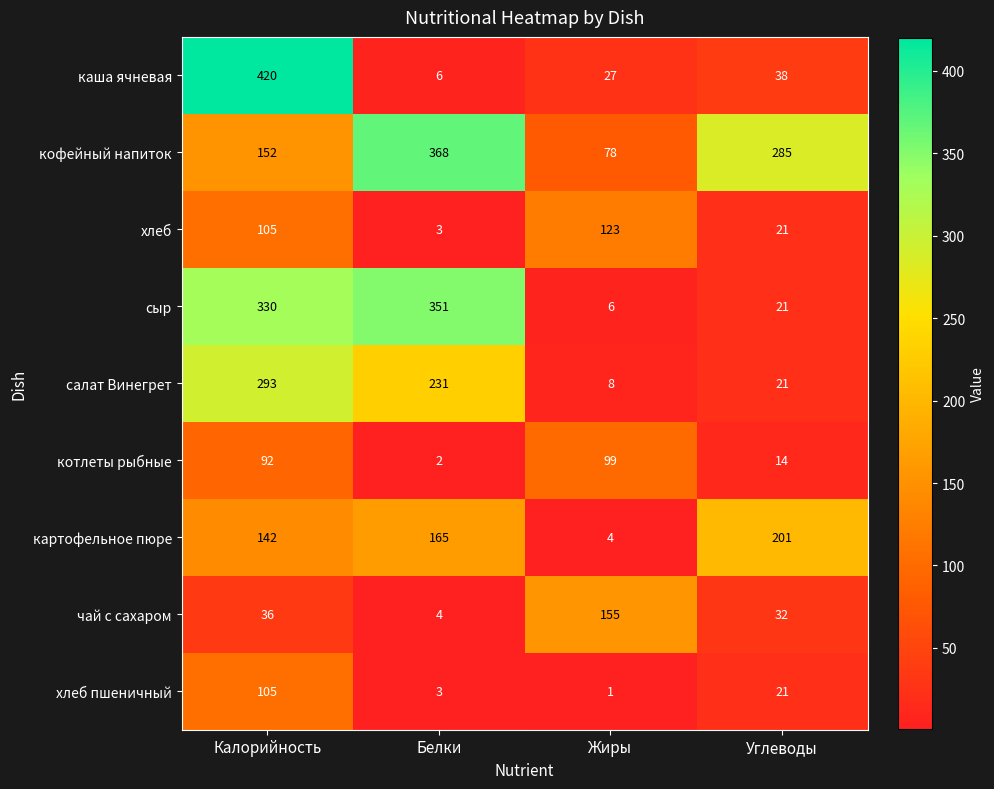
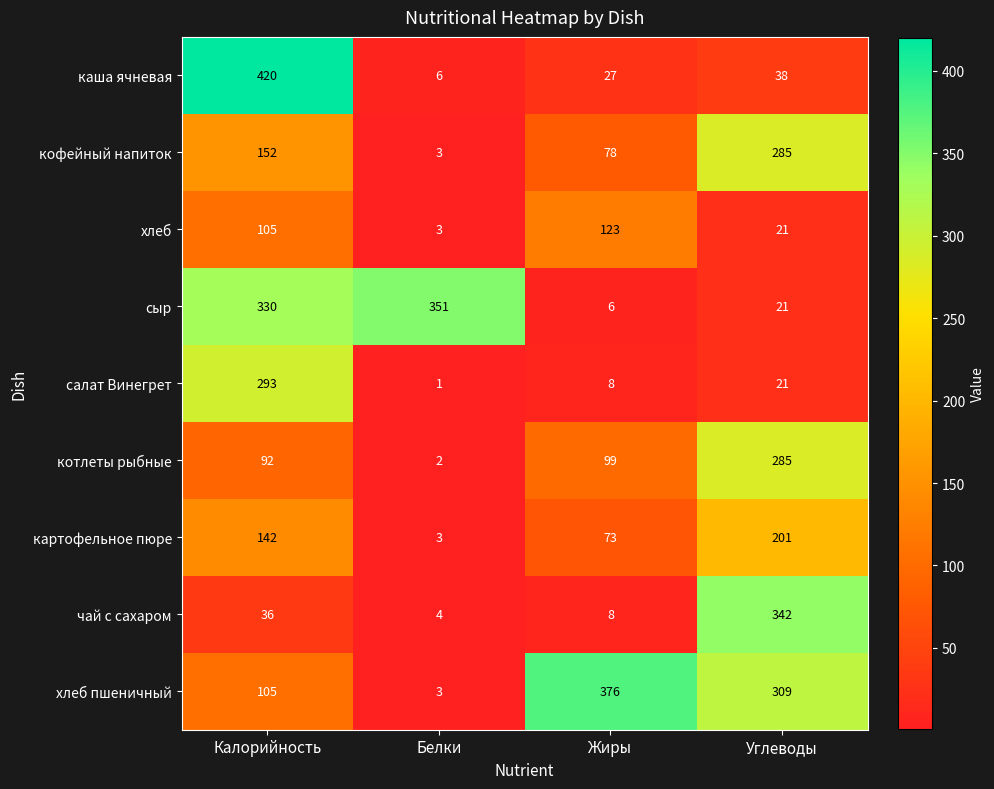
  {
    "каша ячневая": {
      "Калорийность": 420,
      "Белки": 6,
      "Жиры": 27,
      "Углеводы": 38
    },
    "кофейный напиток": {
      "Калорийность": 152,
-     "Белки": 368,
+     "Белки": 3,
      "Жиры": 78,
      "Углеводы": 285
    },
    "хлеб": {
      "Калорийность": 105,
      "Белки": 3,
      "Жиры": 123,
      "Углеводы": 21
    },
    "сыр": {
      "Калорийность": 330,
      "Белки": 351,
      "Жиры": 6,
      "Углеводы": 21
    },
    "салат Винегрет": {
      "Калорийность": 293,
-     "Белки": 231,
+     "Белки": 1,
      "Жиры": 8,
      "Углеводы": 21
    },
    "котлеты рыбные": {
      "Калорийность": 92,
      "Белки": 2,
      "Жиры": 99,
-     "Углеводы": 14
+     "Углеводы": 285
    },
    "картофельное пюре": {
      "Калорийность": 142,
-     "Белки": 165,
-     "Жиры": 4,
+     "Белки": 3,
+     "Жиры": 73,
      "Углеводы": 201
    },
    "чай с сахаром": {
      "Калорийность": 36,
      "Белки": 4,
-     "Жиры": 155,
-     "Углеводы": 32
+     "Жиры": 8,
+     "Углеводы": 342
    },
    "хлеб пшеничный": {
      "Калорийность": 105,
      "Белки": 3,
-     "Жиры": 1,
-     "Углеводы": 21
+     "Жиры": 376,
+     "Углеводы": 309
    }
  }
